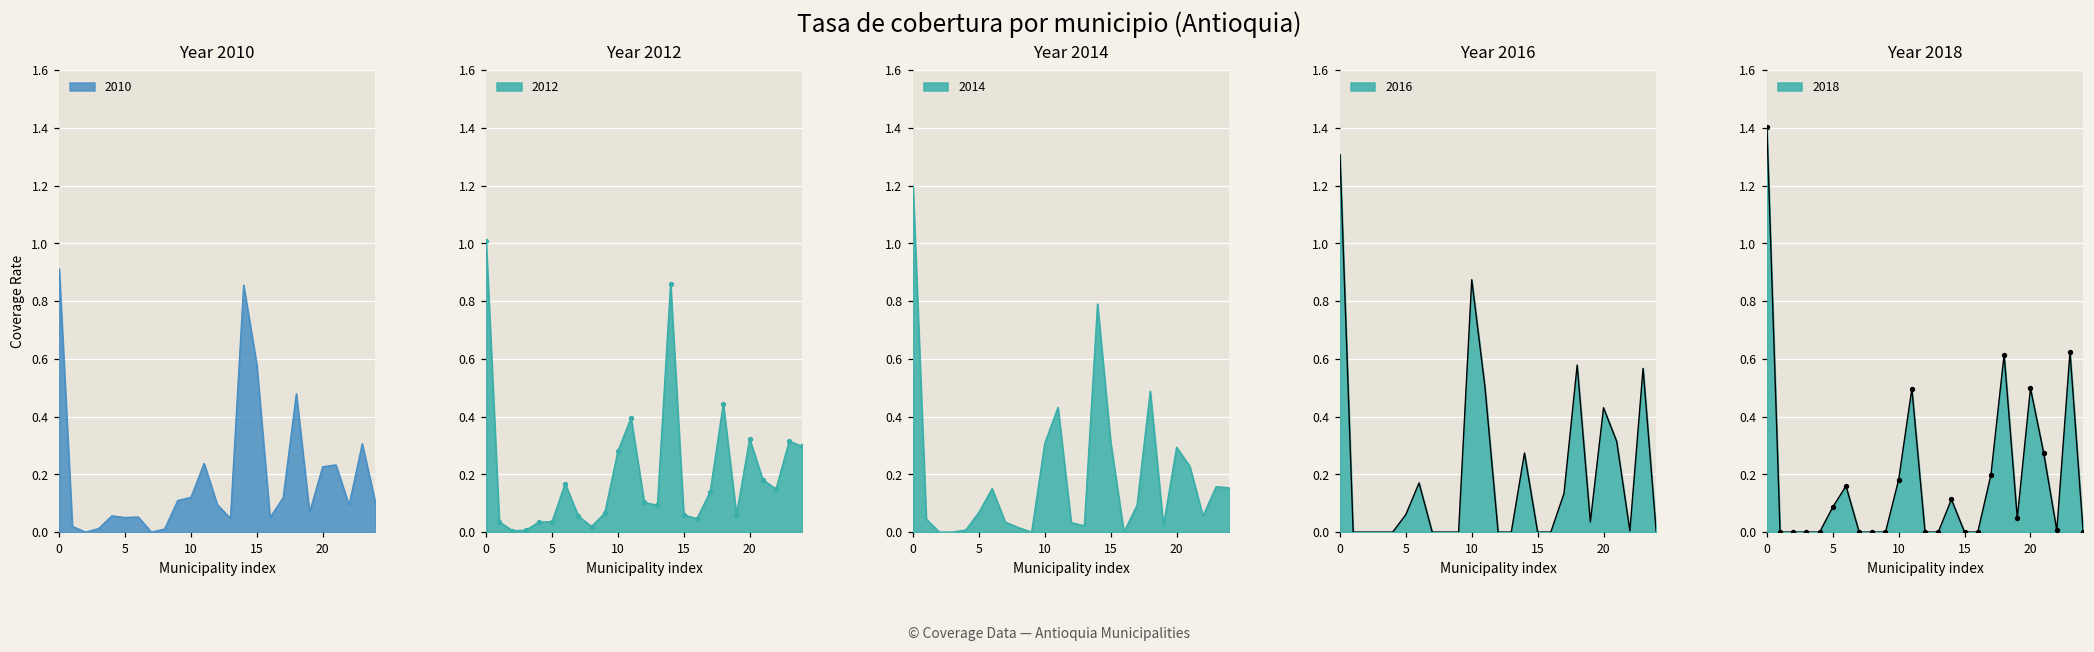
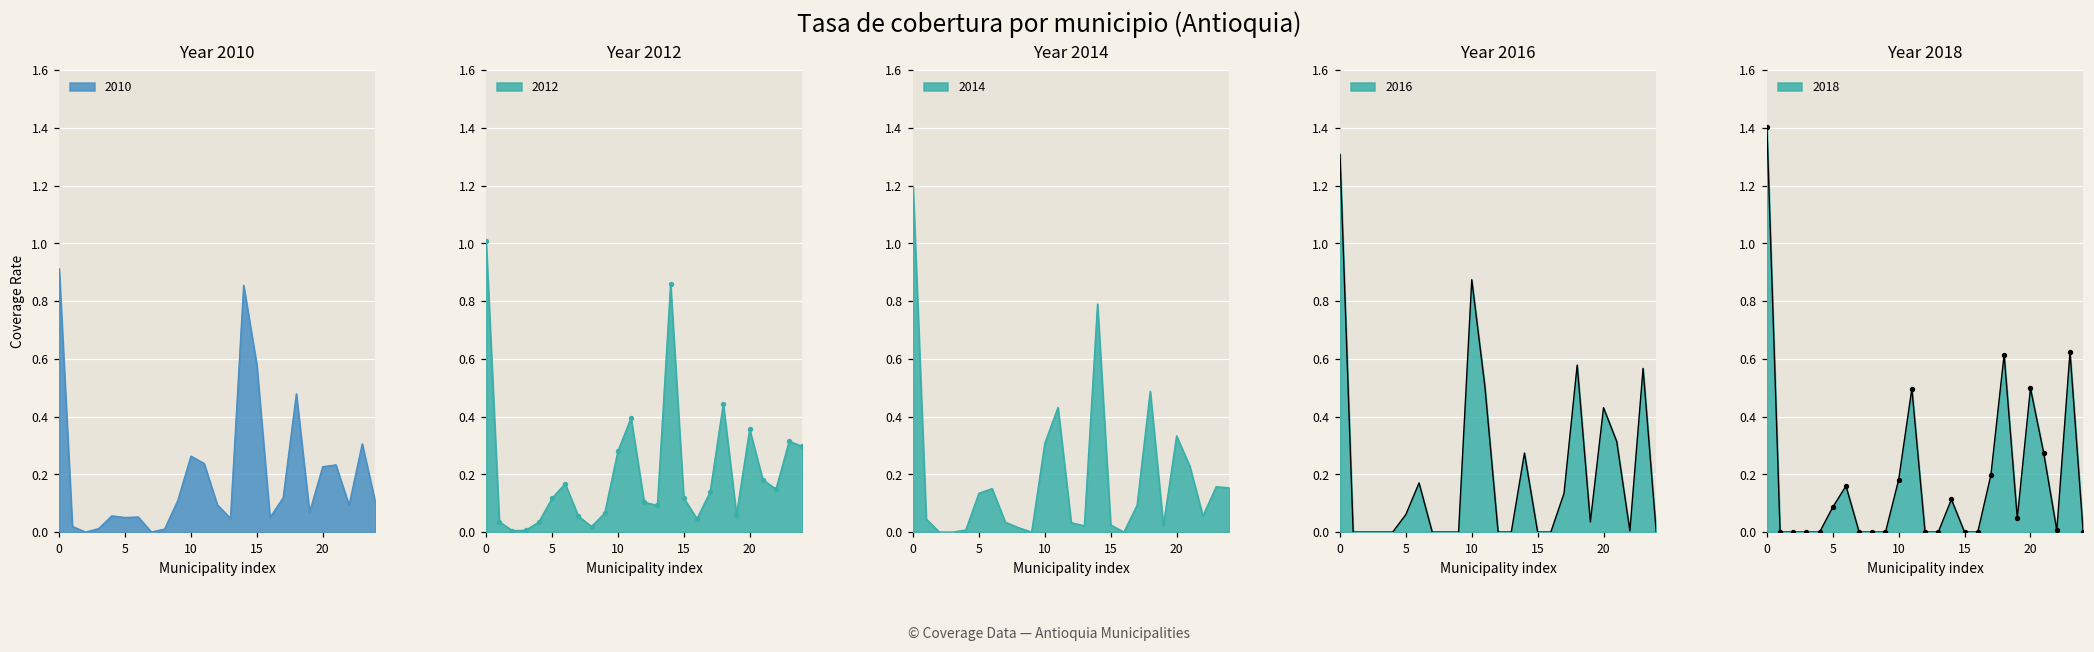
  {
    "Year 2010": {
      "0": 0.91,
      "5": 0.05,
-     "10": 0.12,
+     "10": 0.26,
      "15": 0.58,
      "20": 0.23
    },
    "Year 2012": {
      "0": 1.01,
-     "5": 0.04,
+     "5": 0.12,
      "10": 0.28,
-     "15": 0.06,
-     "20": 0.32
+     "15": 0.12,
+     "20": 0.36
    },
    "Year 2014": {
      "0": 1.20,
-     "5": 0.07,
+     "5": 0.13,
      "10": 0.31,
-     "15": 0.31,
-     "20": 0.29
+     "15": 0.02,
+     "20": 0.33
    },
    "Year 2016": {
      "0": 1.31,
      "5": 0.06,
      "10": 0.87,
      "15": 0.00,
      "20": 0.43
    },
    "Year 2018": {
      "0": 1.40,
      "5": 0.09,
      "10": 0.18,
      "15": 0.00,
      "20": 0.50
    }
  }
